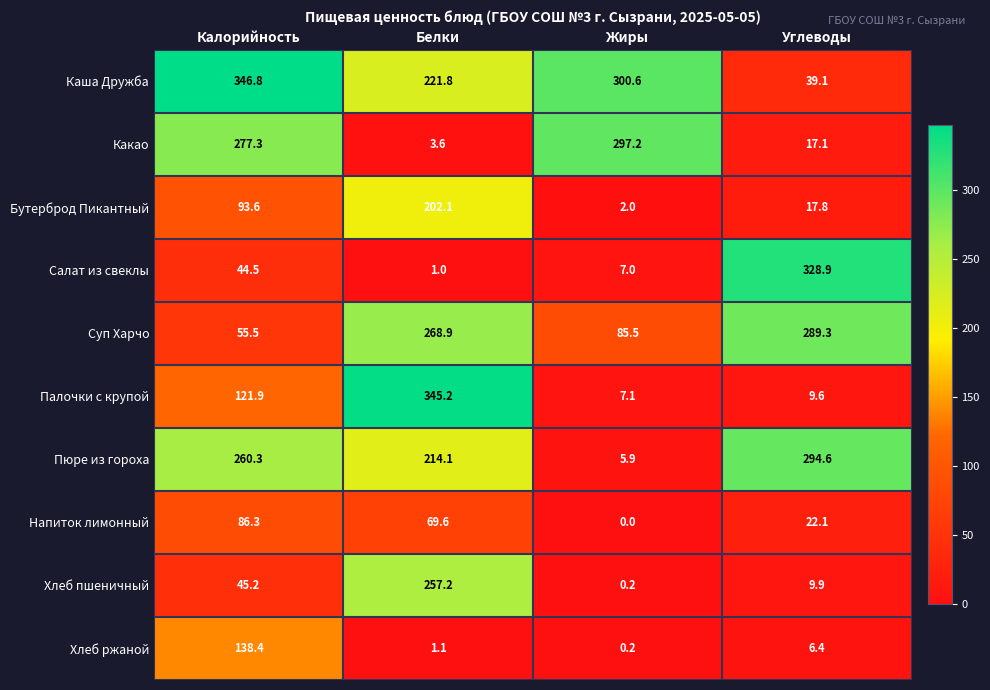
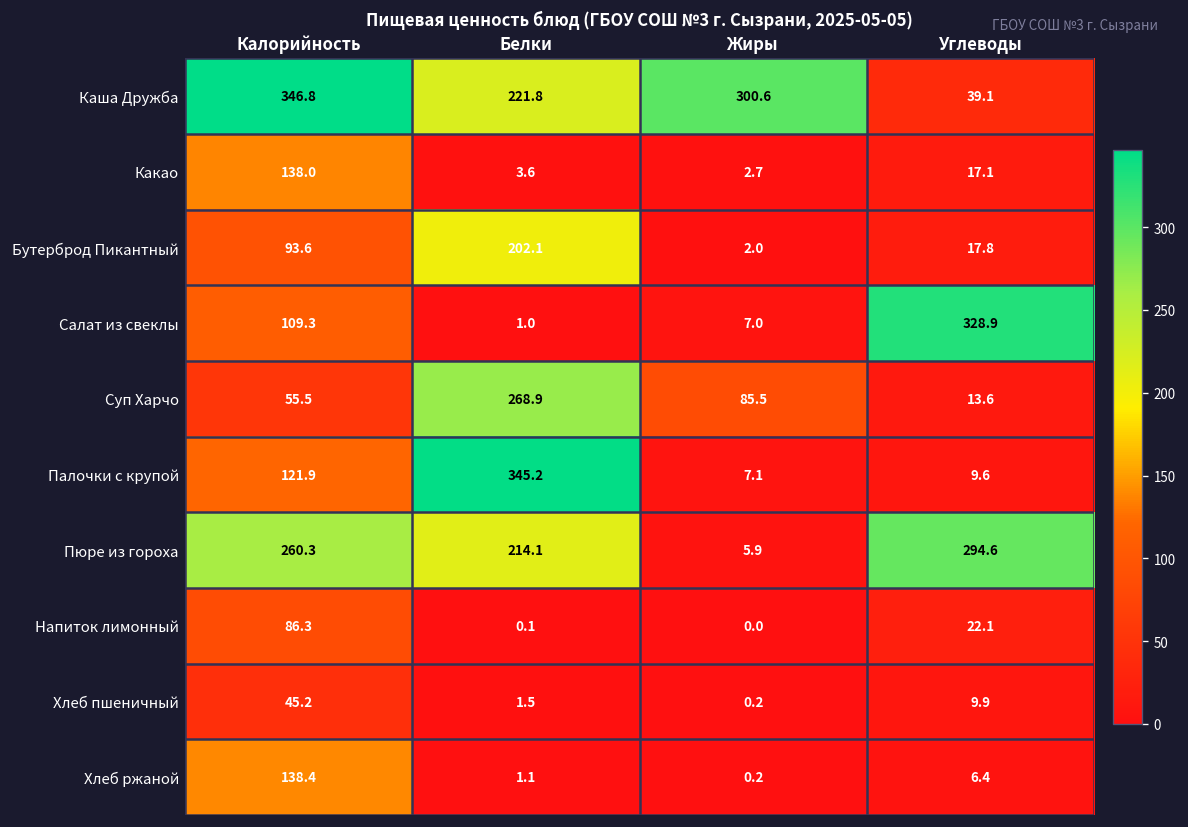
  {
    "Каша Дружба": {
      "Калорийность": 346.8,
      "Белки": 221.8,
      "Жиры": 300.6,
      "Углеводы": 39.1
    },
    "Какао": {
-     "Калорийность": 277.3,
+     "Калорийность": 138.0,
      "Белки": 3.6,
-     "Жиры": 297.2,
+     "Жиры": 2.7,
      "Углеводы": 17.1
    },
    "Бутерброд Пикантный": {
      "Калорийность": 93.6,
      "Белки": 202.1,
      "Жиры": 2.0,
      "Углеводы": 17.8
    },
    "Салат из свеклы": {
-     "Калорийность": 44.5,
+     "Калорийность": 109.3,
      "Белки": 1.0,
      "Жиры": 7.0,
      "Углеводы": 328.9
    },
    "Суп Харчо": {
      "Калорийность": 55.5,
      "Белки": 268.9,
      "Жиры": 85.5,
-     "Углеводы": 289.3
+     "Углеводы": 13.6
    },
    "Палочки с крупой": {
      "Калорийность": 121.9,
      "Белки": 345.2,
      "Жиры": 7.1,
      "Углеводы": 9.6
    },
    "Пюре из гороха": {
      "Калорийность": 260.3,
      "Белки": 214.1,
      "Жиры": 5.9,
      "Углеводы": 294.6
    },
    "Напиток лимонный": {
      "Калорийность": 86.3,
-     "Белки": 69.6,
+     "Белки": 0.1,
      "Жиры": 0.0,
      "Углеводы": 22.1
    },
    "Хлеб пшеничный": {
      "Калорийность": 45.2,
-     "Белки": 257.2,
+     "Белки": 1.5,
      "Жиры": 0.2,
      "Углеводы": 9.9
    },
    "Хлеб ржаной": {
      "Калорийность": 138.4,
      "Белки": 1.1,
      "Жиры": 0.2,
      "Углеводы": 6.4
    }
  }
